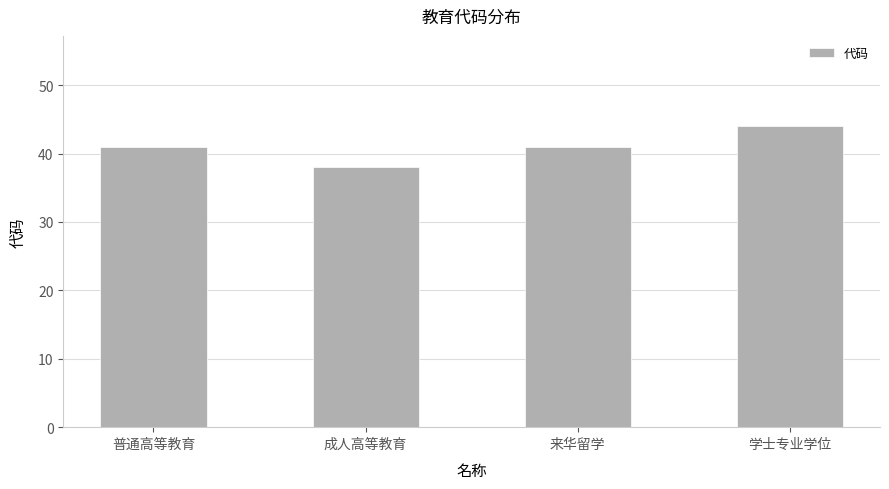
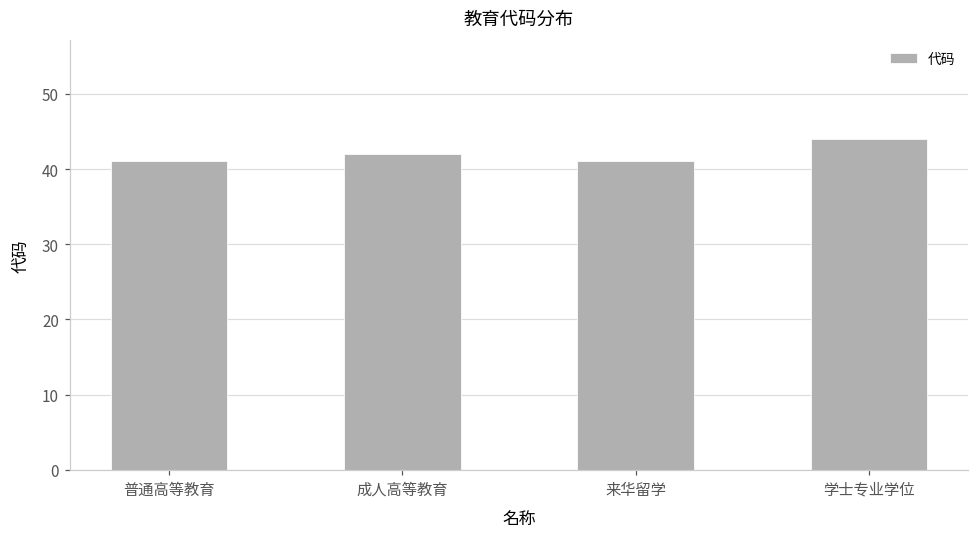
  {
    "普通高等教育": 41,
-   "成人高等教育": 38,
+   "成人高等教育": 42,
    "来华留学": 41,
    "学士专业学位": 44
  }
